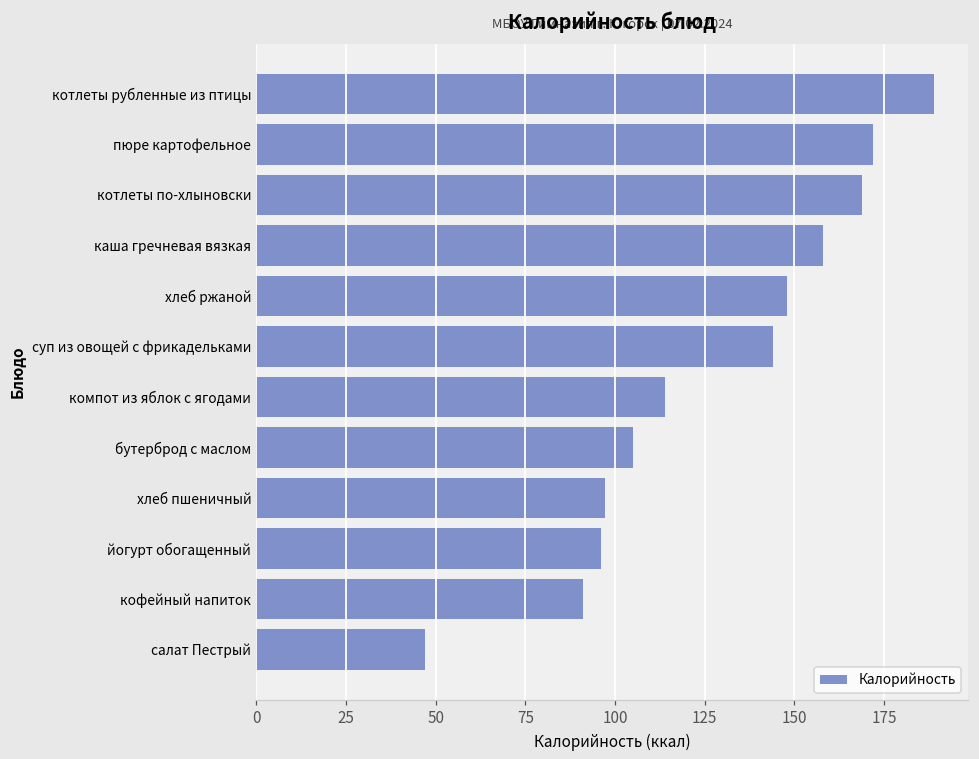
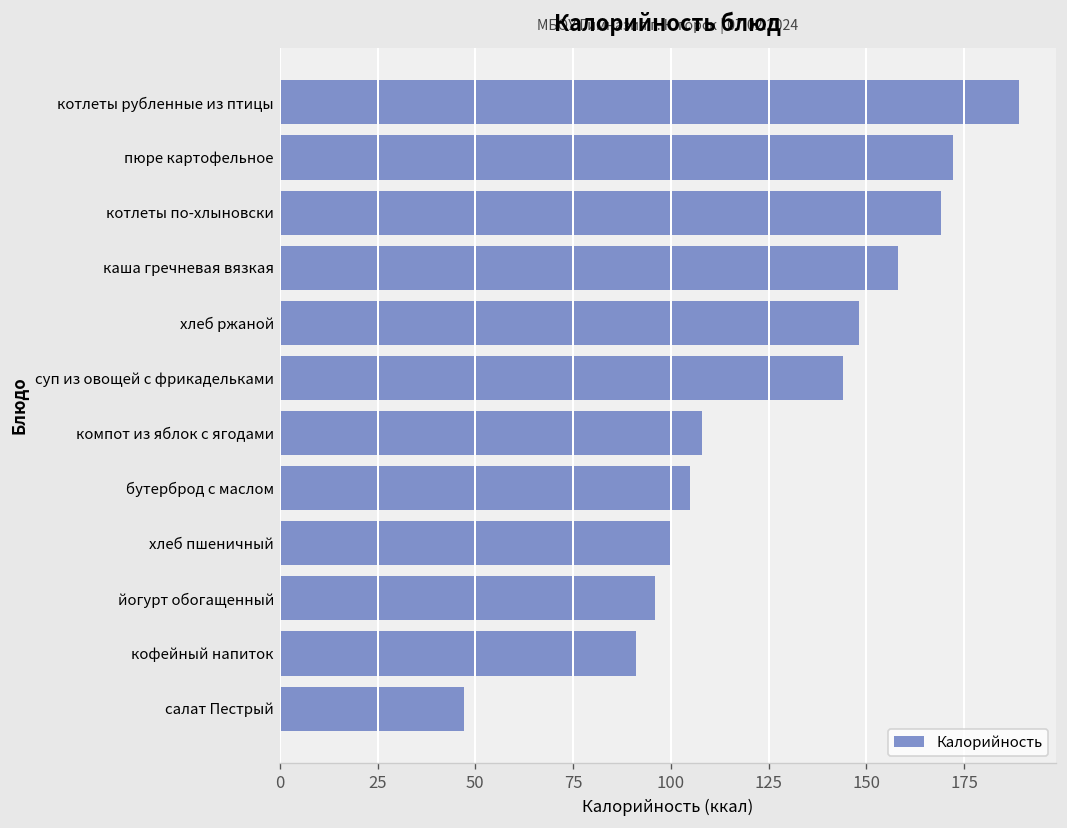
  {
    "котлеты рубленные из птицы": 189,
    "пюре картофельное": 172,
    "котлеты по-хлыновски": 169,
    "каша гречневая вязкая": 158,
    "хлеб ржаной": 148,
    "суп из овощей с фрикадельками": 144,
-   "компот из яблок с ягодами": 114,
+   "компот из яблок с ягодами": 108,
    "бутерброд с маслом": 105,
-   "хлеб пшеничный": 97,
+   "хлеб пшеничный": 100,
    "йогурт обогащенный": 96,
    "кофейный напиток": 91,
    "салат Пестрый": 47
  }
